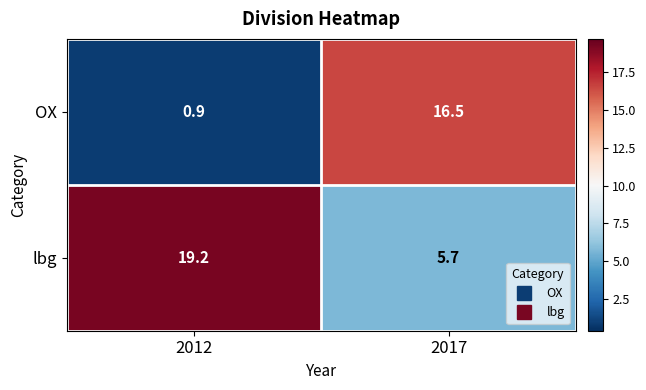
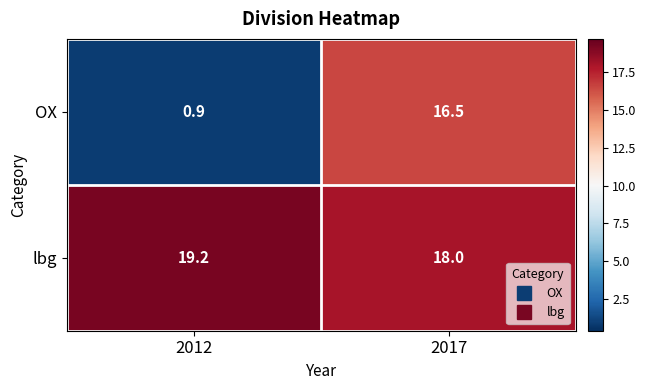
  {
    "OX": {
      "2012": 0.9,
      "2017": 16.5
    },
    "lbg": {
      "2012": 19.2,
-     "2017": 5.7
+     "2017": 18.0
    }
  }
